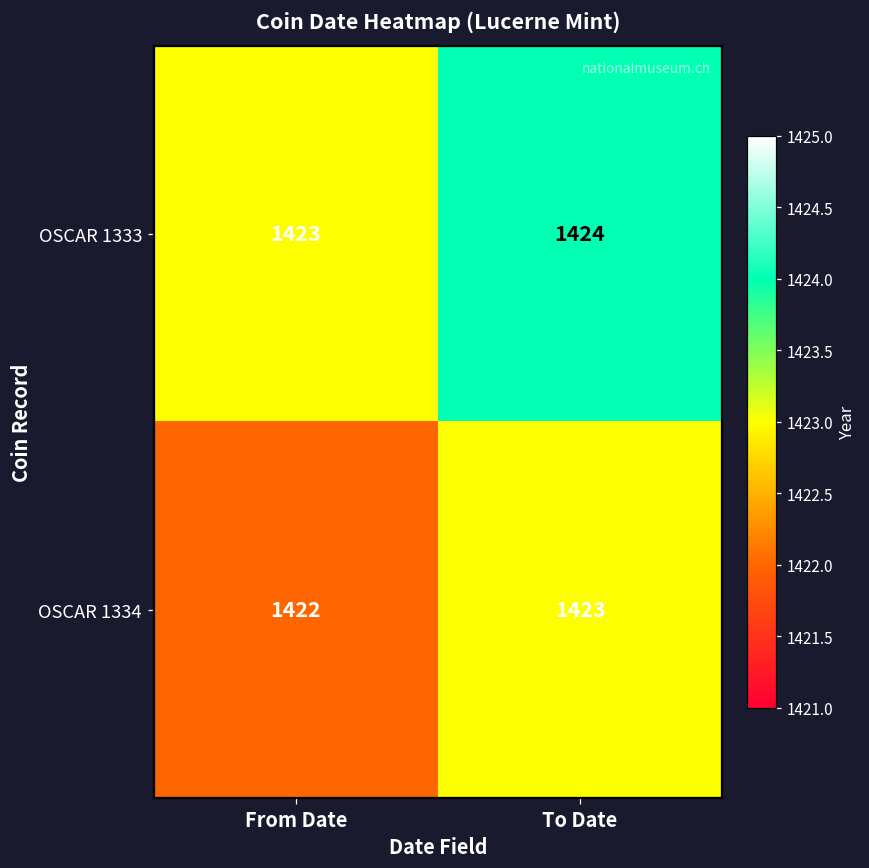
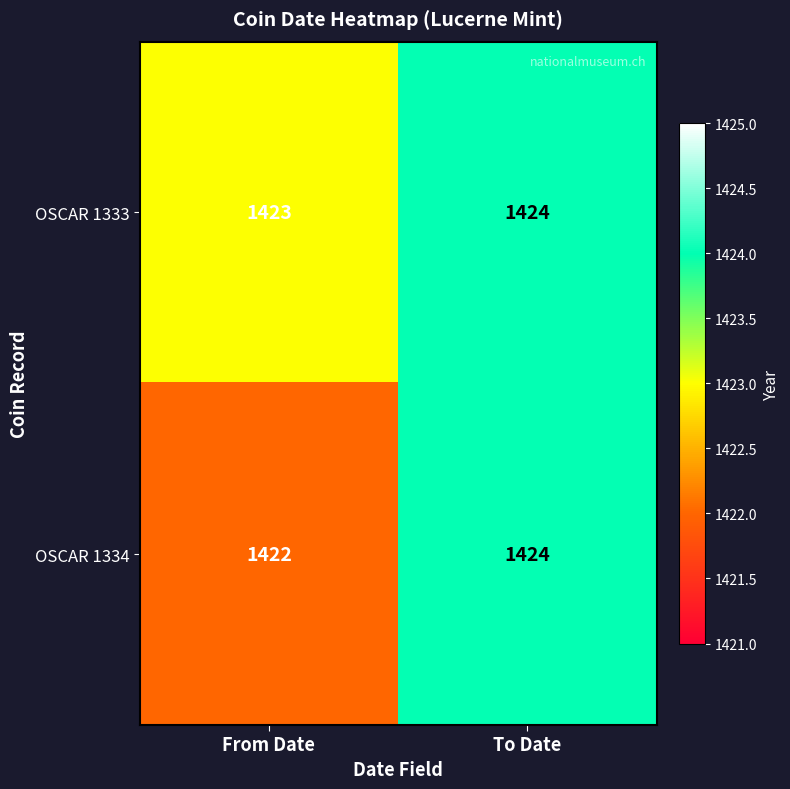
  {
    "OSCAR 1333": {
      "From Date": 1423
    },
    "OSCAR 1334": {
      "From Date": 1422,
-     "To Date": 1423
+     "To Date": 1424
    }
  }
